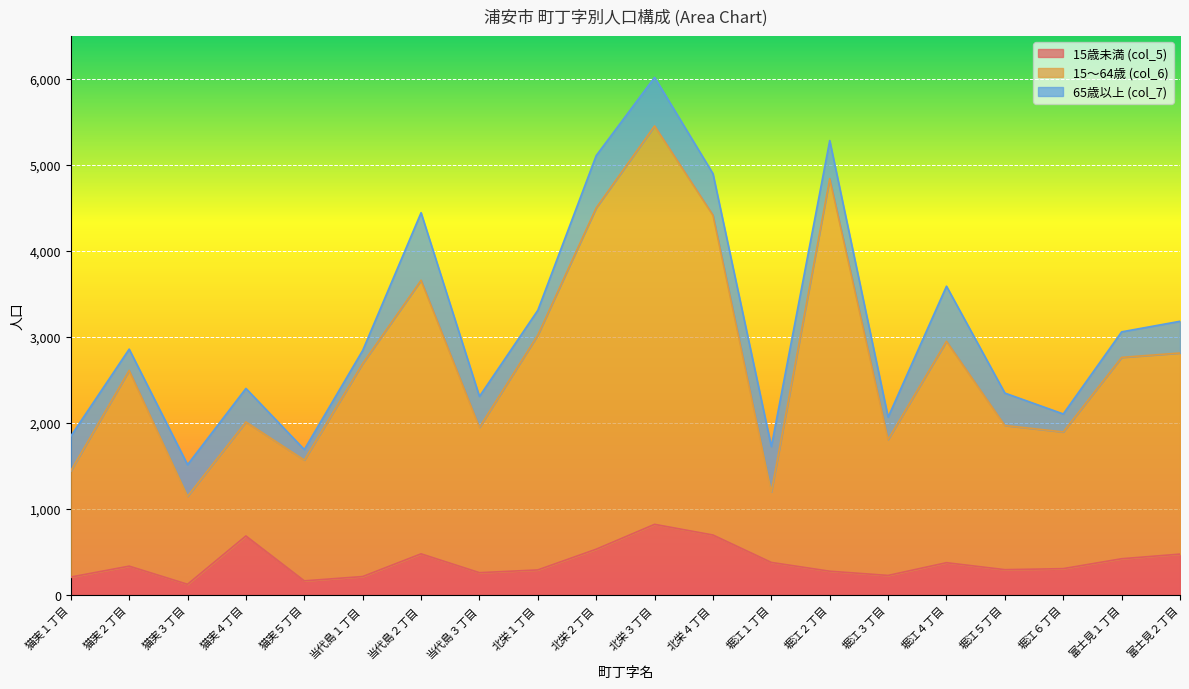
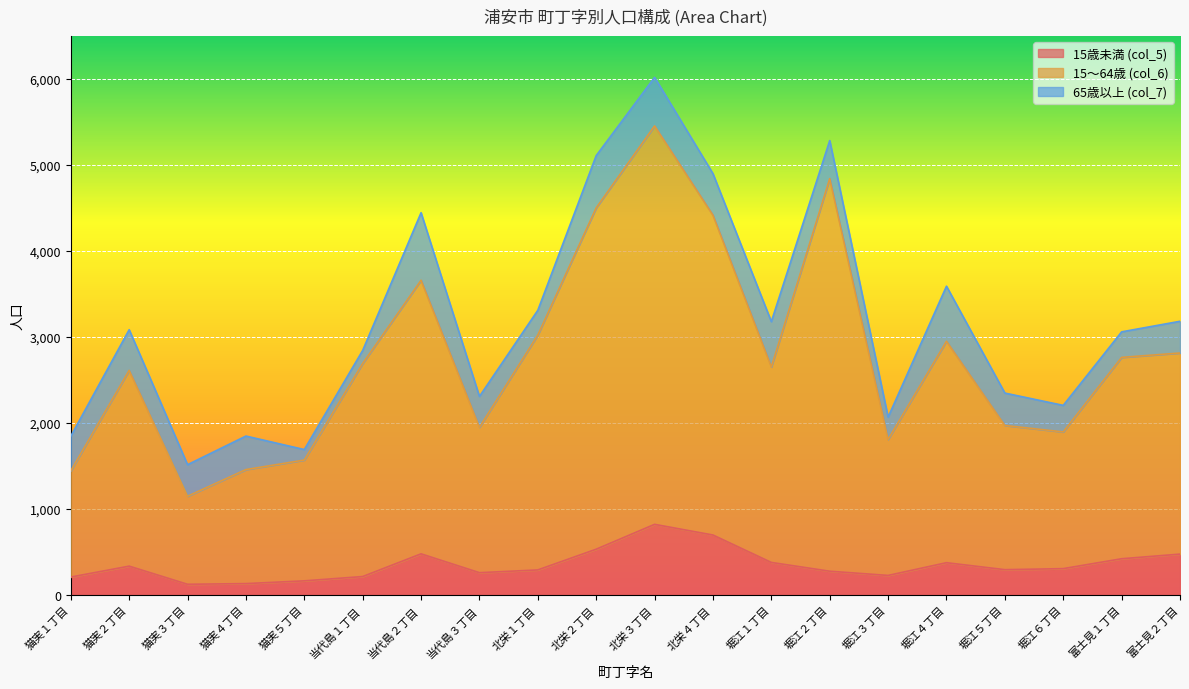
  {
    "15歳未満 (col_5)": {
      "猫実１丁目": "200",
      "猫実２丁目": "300",
      "猫実３丁目": "100",
-     "猫実４丁目": "700",
+     "猫実４丁目": "100",
      "猫実５丁目": "200",
      "当代島１丁目": "200",
      "当代島２丁目": "500",
      "当代島３丁目": "300",
      "北栄１丁目": "300",
      "北栄２丁目": "500",
      "北栄３丁目": "800",
      "北栄４丁目": "700",
      "堀江１丁目": "400",
      "堀江２丁目": "300",
      "堀江３丁目": "200",
      "堀江４丁目": "400",
      "堀江５丁目": "300",
      "堀江６丁目": "300",
      "富士見１丁目": "400",
      "富士見２丁目": "500"
    },
    "15～64歳 (col_6)": {
      "猫実１丁目": "1,200",
      "猫実２丁目": "2,300",
      "猫実３丁目": "1,000",
      "猫実４丁目": "1,300",
      "猫実５丁目": "1,400",
      "当代島１丁目": "2,500",
      "当代島２丁目": "3,200",
      "当代島３丁目": "1,700",
      "北栄１丁目": "2,700",
      "北栄２丁目": "4,000",
      "北栄３丁目": "4,600",
      "北栄４丁目": "3,700",
-     "堀江１丁目": "800",
+     "堀江１丁目": "2,300",
      "堀江２丁目": "4,600",
      "堀江３丁目": "1,600",
      "堀江４丁目": "2,600",
      "堀江５丁目": "1,700",
      "堀江６丁目": "1,600",
      "富士見１丁目": "2,300",
      "富士見２丁目": "2,300"
    },
    "65歳以上 (col_7)": {
      "猫実１丁目": "400",
-     "猫実２丁目": "200",
+     "猫実２丁目": "500",
      "猫実３丁目": "400",
      "猫実４丁目": "400",
      "猫実５丁目": "100",
      "当代島１丁目": "200",
      "当代島２丁目": "800",
      "当代島３丁目": "400",
      "北栄１丁目": "300",
      "北栄２丁目": "600",
      "北栄３丁目": "600",
      "北栄４丁目": "500",
      "堀江１丁目": "500",
      "堀江２丁目": "400",
      "堀江３丁目": "300",
      "堀江４丁目": "600",
      "堀江５丁目": "400",
-     "堀江６丁目": "200",
+     "堀江６丁目": "300",
      "富士見１丁目": "300",
      "富士見２丁目": "400"
    }
  }
